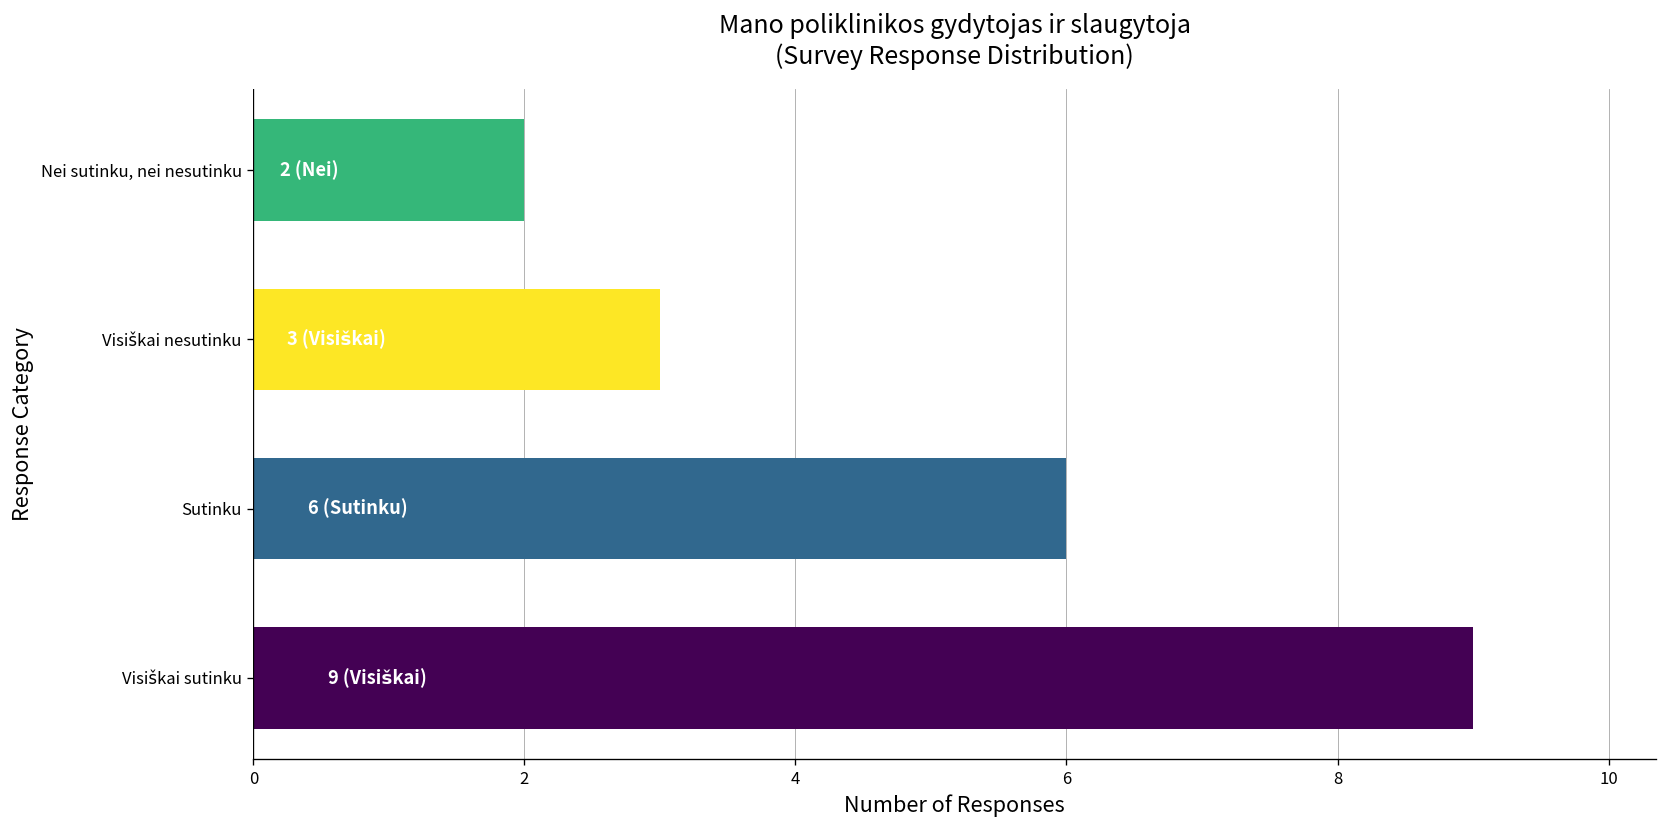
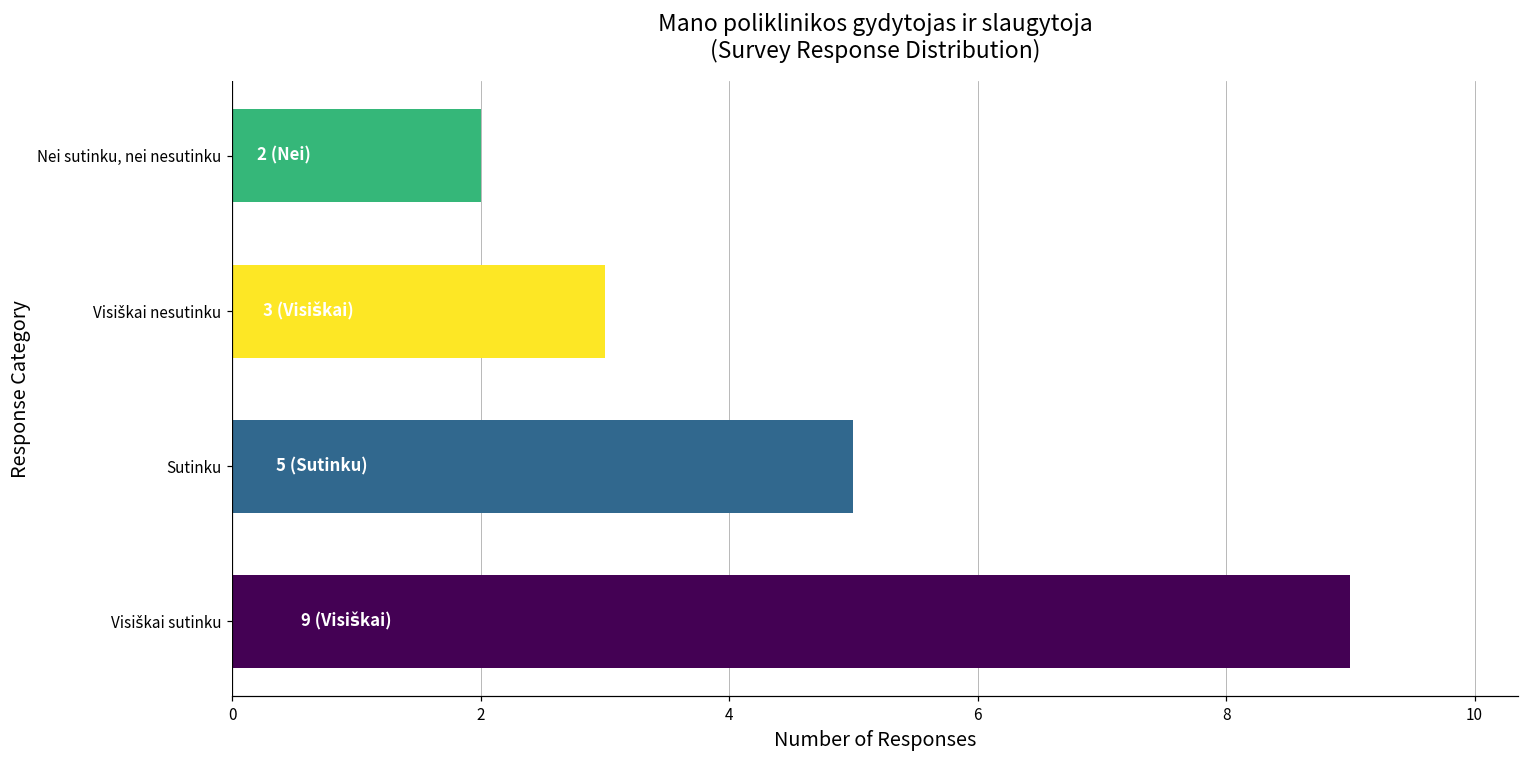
  {
    "Nei sutinku, nei nesutinku": 2,
    "Visiškai nesutinku": 3,
-   "Sutinku": 6,
+   "Sutinku": 5,
    "Visiškai sutinku": 9
  }
